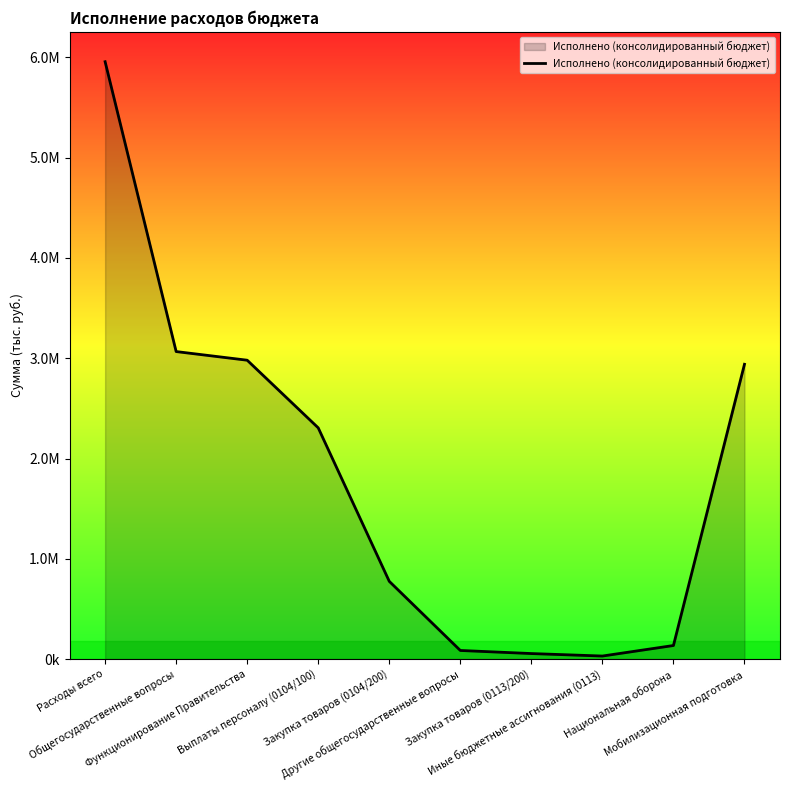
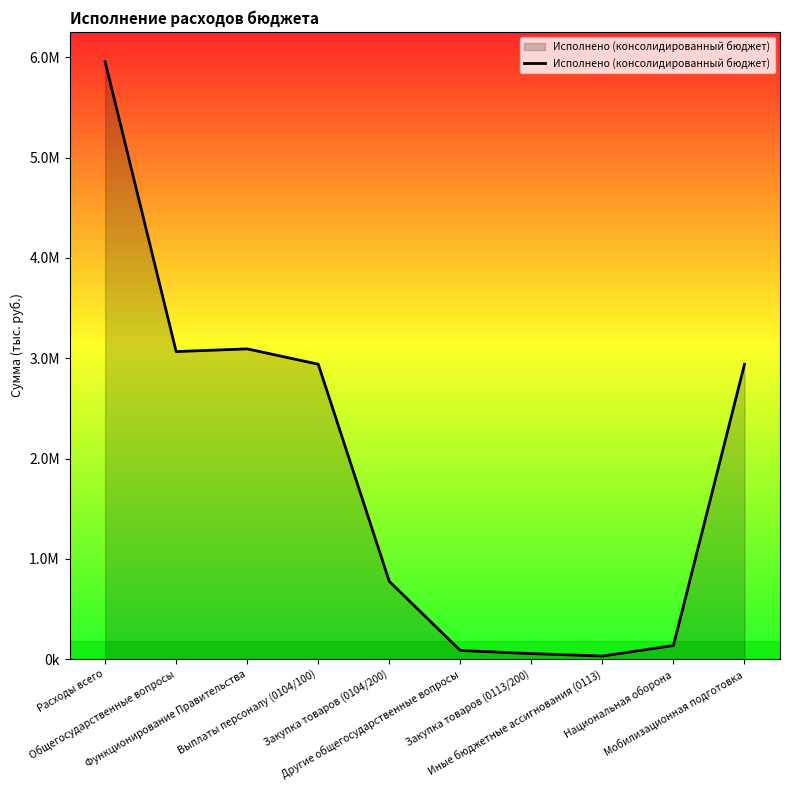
  {
    "Расходы всего": 5960000,
    "Общегосударственные вопросы": 3070000,
-   "Функционирование Правительства": 2980000,
-   "Выплаты персоналу (0104/100)": 2310000,
+   "Функционирование Правительства": 3090000,
+   "Выплаты персоналу (0104/100)": 2940000,
    "Закупка товаров (0104/200)": 780000,
    "Мобилизационная подготовка": 2940000
  }
